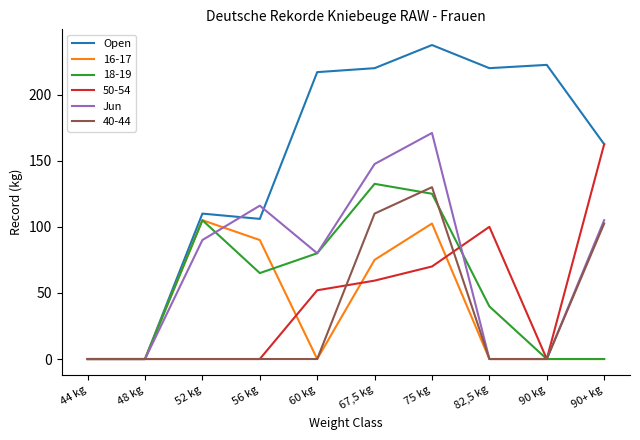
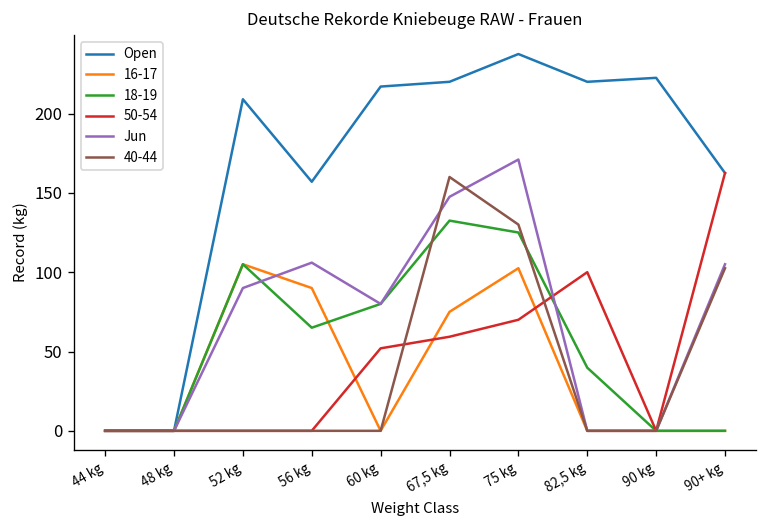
  {
    "Open": {
-     "52 kg": 110,
-     "56 kg": 106,
+     "52 kg": 209,
+     "56 kg": 157,
      "60 kg": 217,
      "67,5 kg": 220,
      "75 kg": 238,
      "82,5 kg": 220,
      "90 kg": 223
    },
    "16-17": {
      "56 kg": 90,
      "67,5 kg": 75,
      "75 kg": 103
    },
    "18-19": {
      "56 kg": 65,
      "67,5 kg": 133,
      "75 kg": 125,
      "82,5 kg": 40
    },
    "50-54": {
      "60 kg": 52,
      "67,5 kg": 59,
      "75 kg": 70,
      "82,5 kg": 100
    },
    "Jun": {
      "52 kg": 90,
-     "56 kg": 116,
+     "56 kg": 106,
      "67,5 kg": 148,
      "75 kg": 171,
      "90+ kg": 105
    },
    "40-44": {
-     "67,5 kg": 110,
+     "67,5 kg": 160,
      "75 kg": 130,
      "90+ kg": 103
    }
  }
